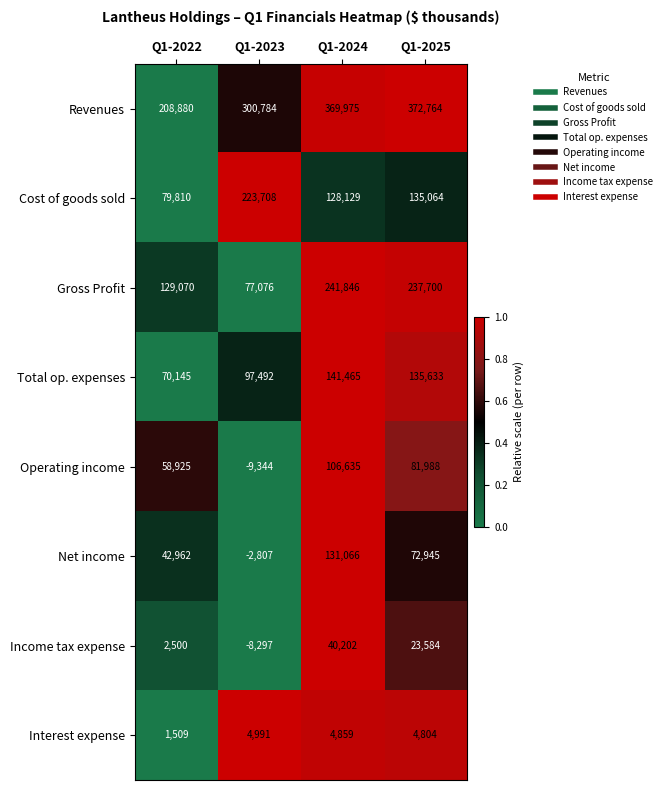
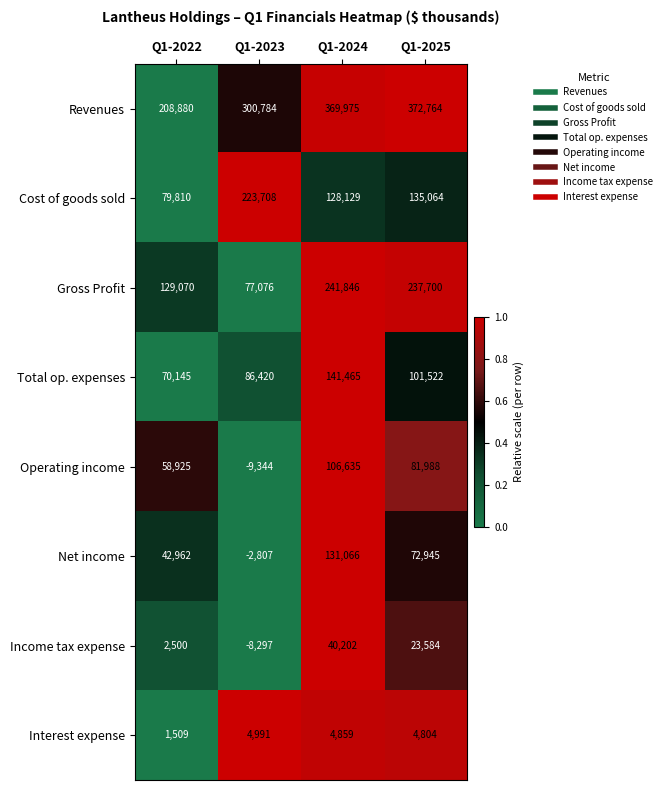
  {
    "Revenues": {
      "Q1-2022": "208,880",
      "Q1-2023": "300,784",
      "Q1-2024": "369,975",
      "Q1-2025": "372,764"
    },
    "Cost of goods sold": {
      "Q1-2022": "79,810",
      "Q1-2023": "223,708",
      "Q1-2024": "128,129",
      "Q1-2025": "135,064"
    },
    "Gross Profit": {
      "Q1-2022": "129,070",
      "Q1-2023": "77,076",
      "Q1-2024": "241,846",
      "Q1-2025": "237,700"
    },
    "Total op. expenses": {
      "Q1-2022": "70,145",
-     "Q1-2023": "97,492",
+     "Q1-2023": "86,420",
      "Q1-2024": "141,465",
-     "Q1-2025": "135,633"
+     "Q1-2025": "101,522"
    },
    "Operating income": {
      "Q1-2022": "58,925",
      "Q1-2023": "-9,344",
      "Q1-2024": "106,635",
      "Q1-2025": "81,988"
    },
    "Net income": {
      "Q1-2022": "42,962",
      "Q1-2023": "-2,807",
      "Q1-2024": "131,066",
      "Q1-2025": "72,945"
    },
    "Income tax expense": {
      "Q1-2022": "2,500",
      "Q1-2023": "-8,297",
      "Q1-2024": "40,202",
      "Q1-2025": "23,584"
    },
    "Interest expense": {
      "Q1-2022": "1,509",
      "Q1-2023": "4,991",
      "Q1-2024": "4,859",
      "Q1-2025": "4,804"
    }
  }
